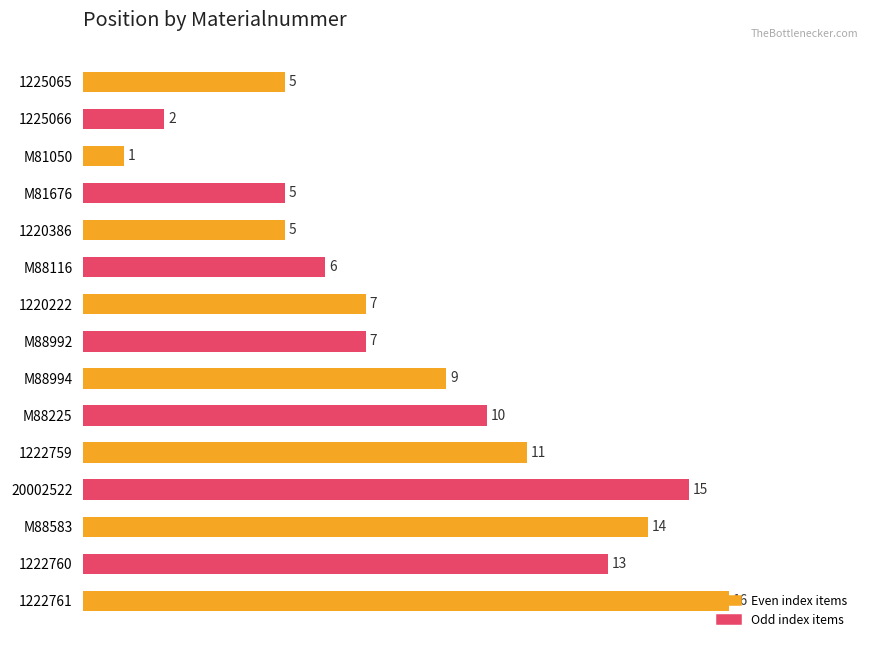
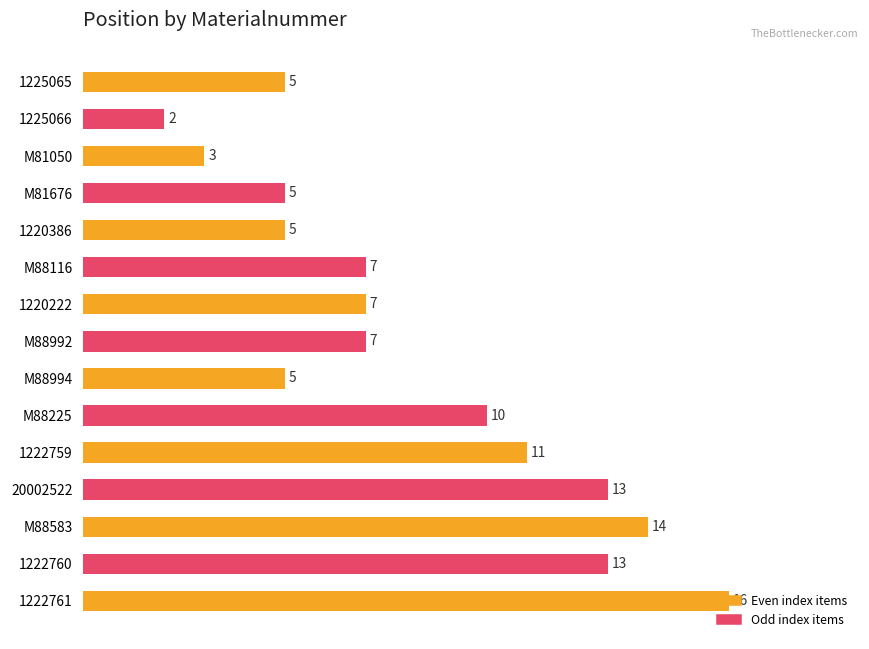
  {
    "1225065": 5,
    "1225066": 2,
-   "M81050": 1,
+   "M81050": 3,
    "M81676": 5,
    "1220386": 5,
-   "M88116": 6,
+   "M88116": 7,
    "1220222": 7,
    "M88992": 7,
-   "M88994": 9,
+   "M88994": 5,
    "M88225": 10,
    "1222759": 11,
-   "20002522": 15,
+   "20002522": 13,
    "M88583": 14,
    "1222760": 13,
    "1222761": 16
  }
